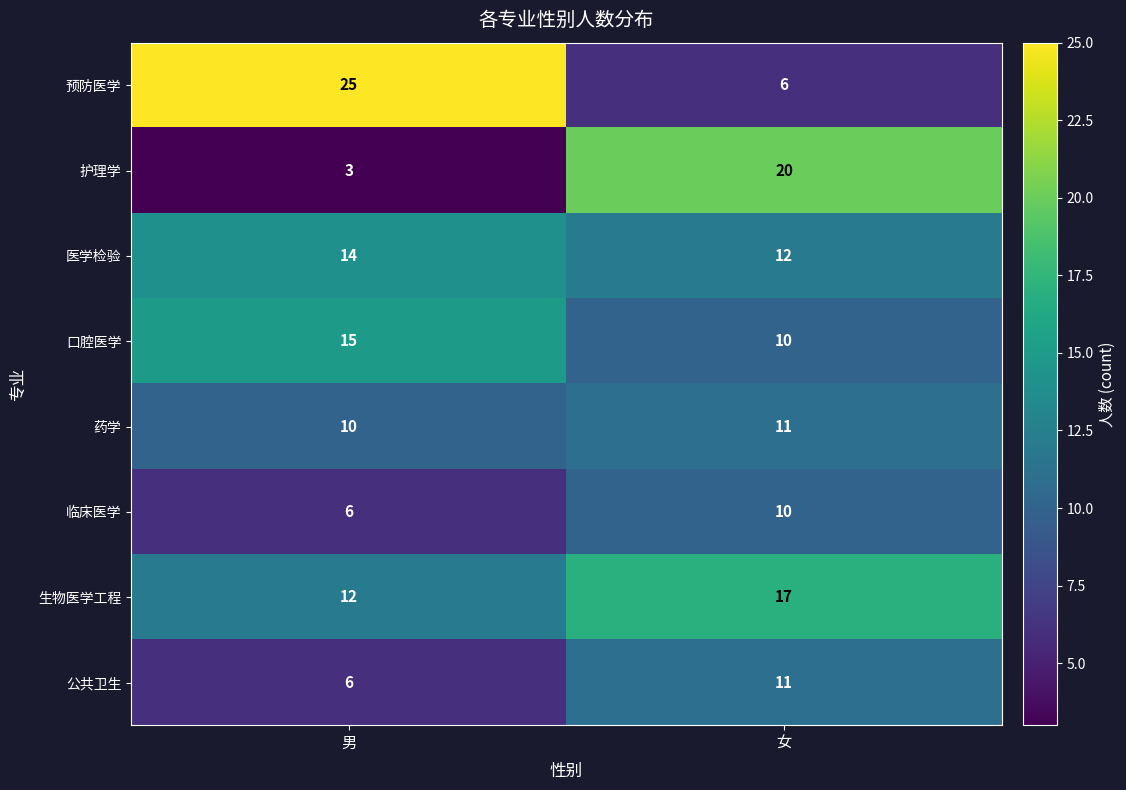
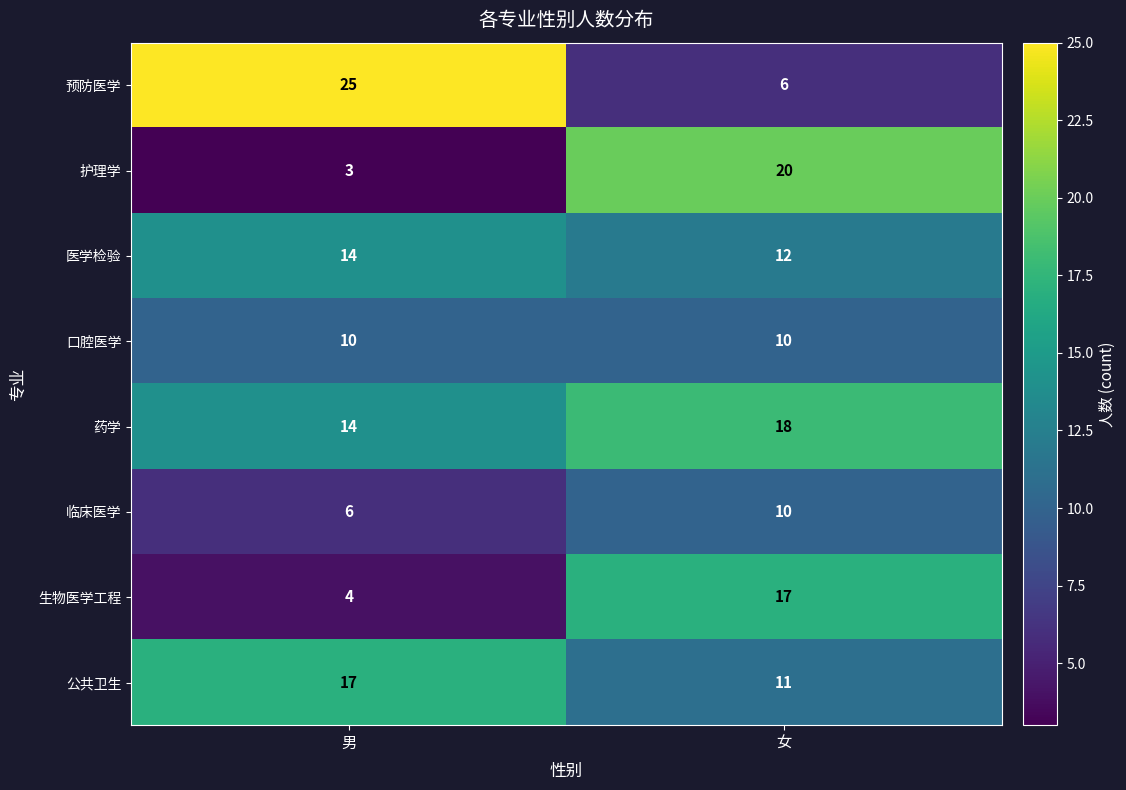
  {
    "预防医学": {
      "男": 25,
      "女": 6
    },
    "护理学": {
      "男": 3,
      "女": 20
    },
    "医学检验": {
      "男": 14,
      "女": 12
    },
    "口腔医学": {
-     "男": 15,
+     "男": 10,
      "女": 10
    },
    "药学": {
-     "男": 10,
-     "女": 11
+     "男": 14,
+     "女": 18
    },
    "临床医学": {
      "男": 6,
      "女": 10
    },
    "生物医学工程": {
-     "男": 12,
+     "男": 4,
      "女": 17
    },
    "公共卫生": {
-     "男": 6,
+     "男": 17,
      "女": 11
    }
  }
